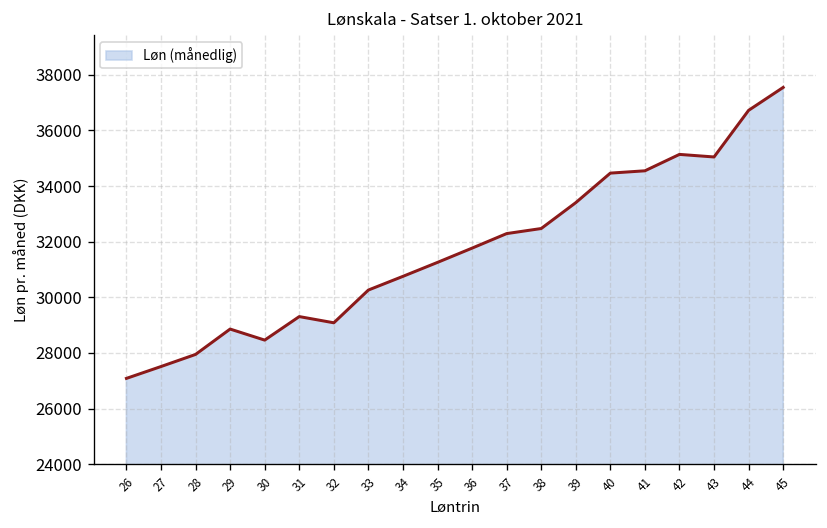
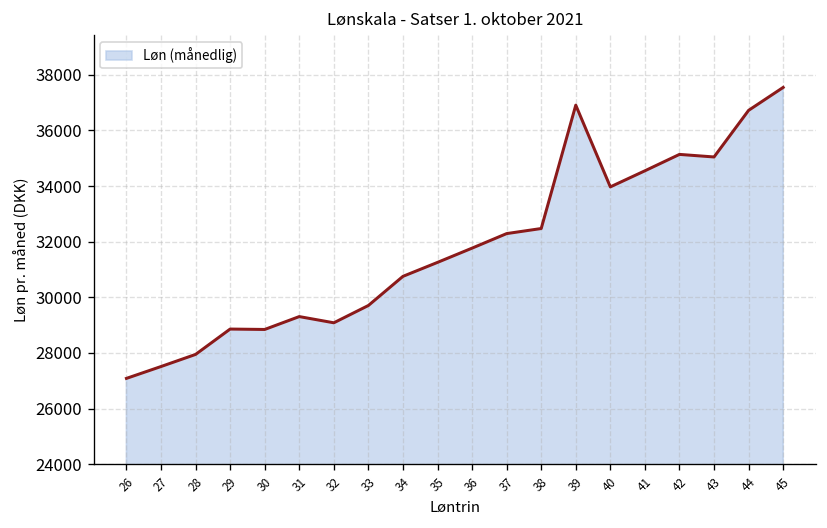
  {
    "26": 27100,
    "27": 27500,
    "28": 27900,
    "29": 28900,
-   "30": 28500,
+   "30": 28800,
    "31": 29300,
    "32": 29100,
-   "33": 30300,
+   "33": 29700,
    "34": 30800,
    "35": 31300,
    "36": 31800,
    "37": 32300,
    "38": 32500,
-   "39": 33400,
-   "40": 34500,
+   "39": 36900,
+   "40": 34000,
    "41": 34500,
    "42": 35100,
    "43": 35000,
    "44": 36700,
    "45": 37500
  }
